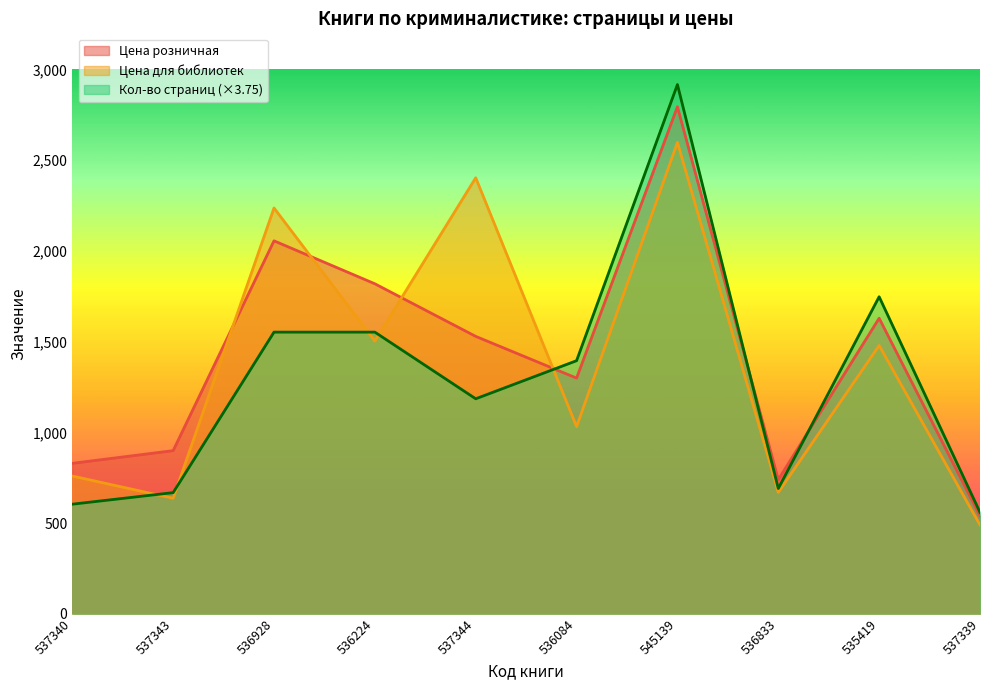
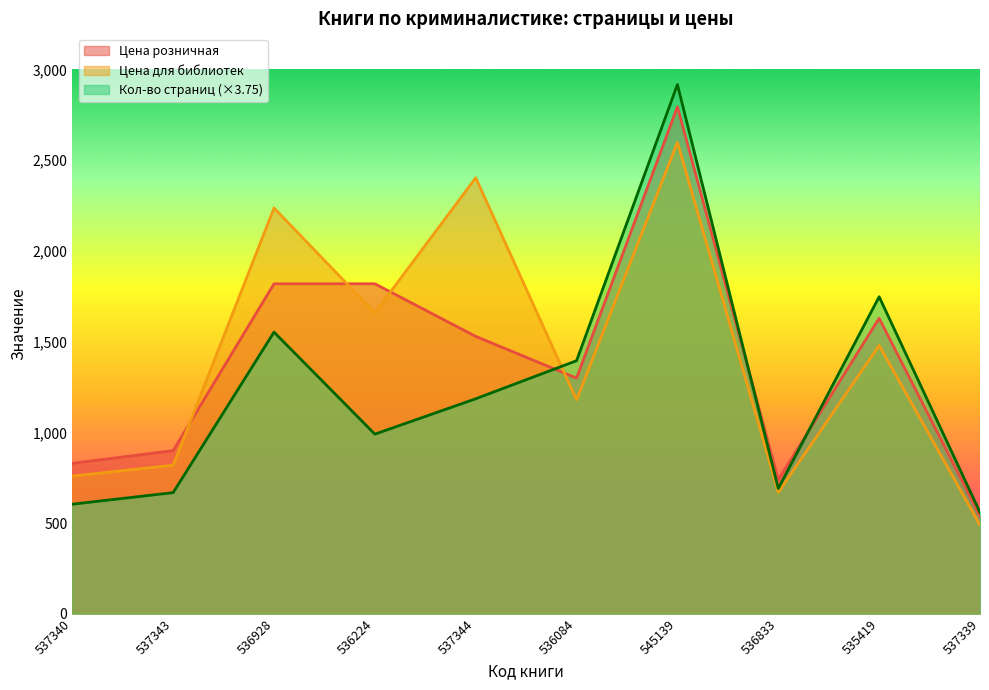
  {
    "Цена розничная": {
      "537340": "830",
      "537343": "900",
-     "536928": "2,060",
+     "536928": "1,820",
      "536224": "1,820",
      "537344": "1,530",
      "536084": "1,300",
      "545139": "2,800",
      "536833": "740",
      "535419": "1,630",
      "537339": "540"
    },
    "Цена для библиотек": {
      "537340": "760",
-     "537343": "640",
+     "537343": "820",
      "536928": "2,240",
-     "536224": "1,500",
+     "536224": "1,660",
      "537344": "2,400",
-     "536084": "1,030",
+     "536084": "1,180",
      "545139": "2,600",
      "536833": "670",
      "535419": "1,480",
      "537339": "490"
    },
    "Кол-во страниц (×3.75)": {
      "537340": "600",
      "537343": "670",
      "536928": "1,550",
-     "536224": "1,550",
+     "536224": "990",
      "537344": "1,190",
      "536084": "1,400",
      "545139": "2,920",
      "536833": "690",
      "535419": "1,750",
      "537339": "560"
    }
  }
